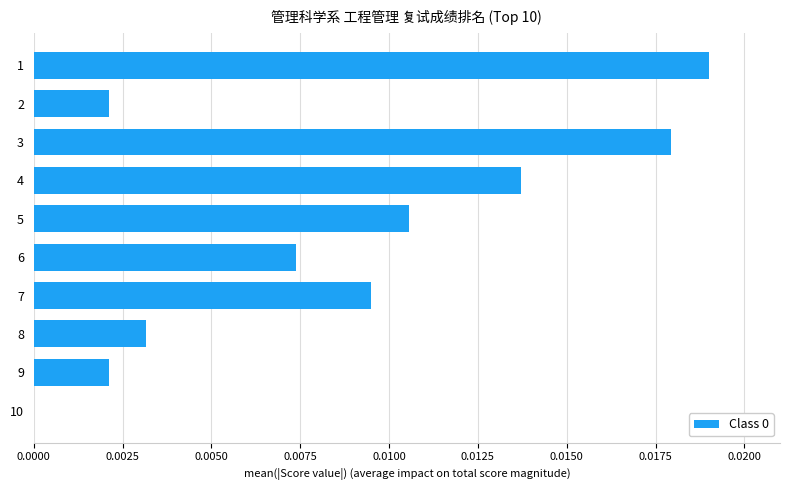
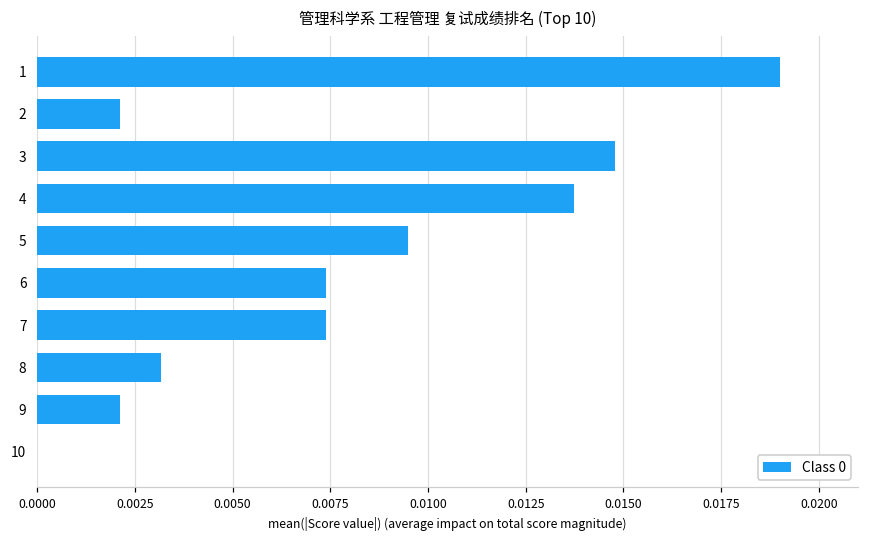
  {
    "1": 0.0190,
    "2": 0.0021,
-   "3": 0.0179,
+   "3": 0.0148,
    "4": 0.0137,
-   "5": 0.0106,
+   "5": 0.0095,
    "6": 0.0074,
-   "7": 0.0095,
+   "7": 0.0074,
    "8": 0.0032,
    "9": 0.0021,
    "10": 0.0000
  }
